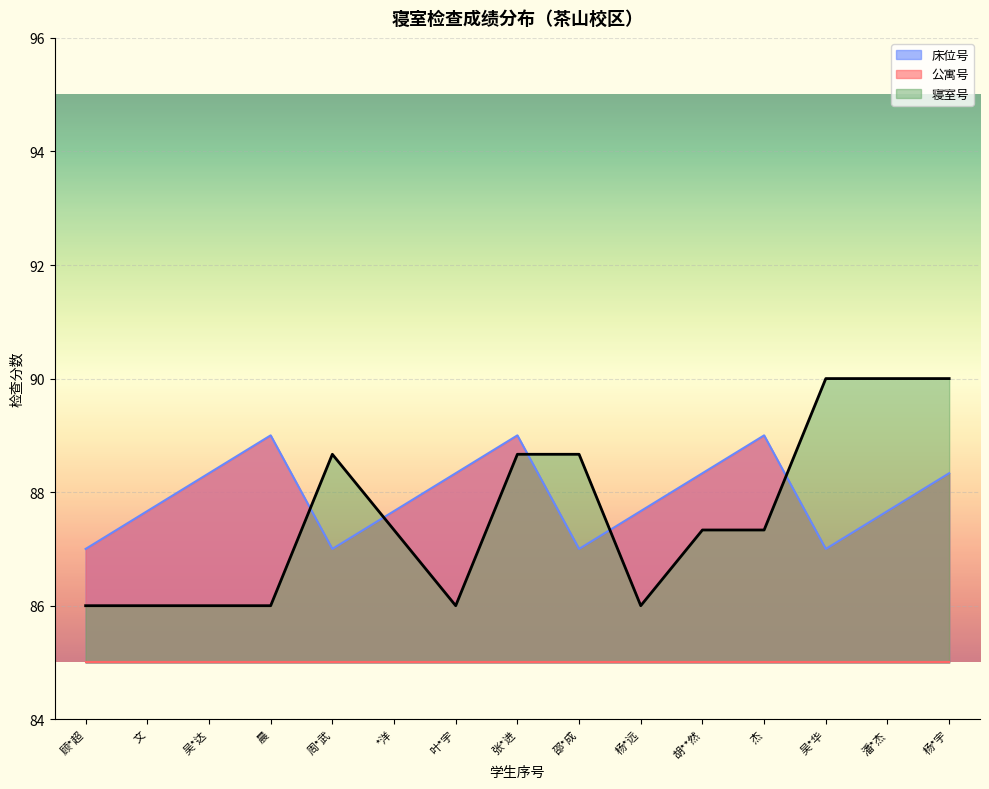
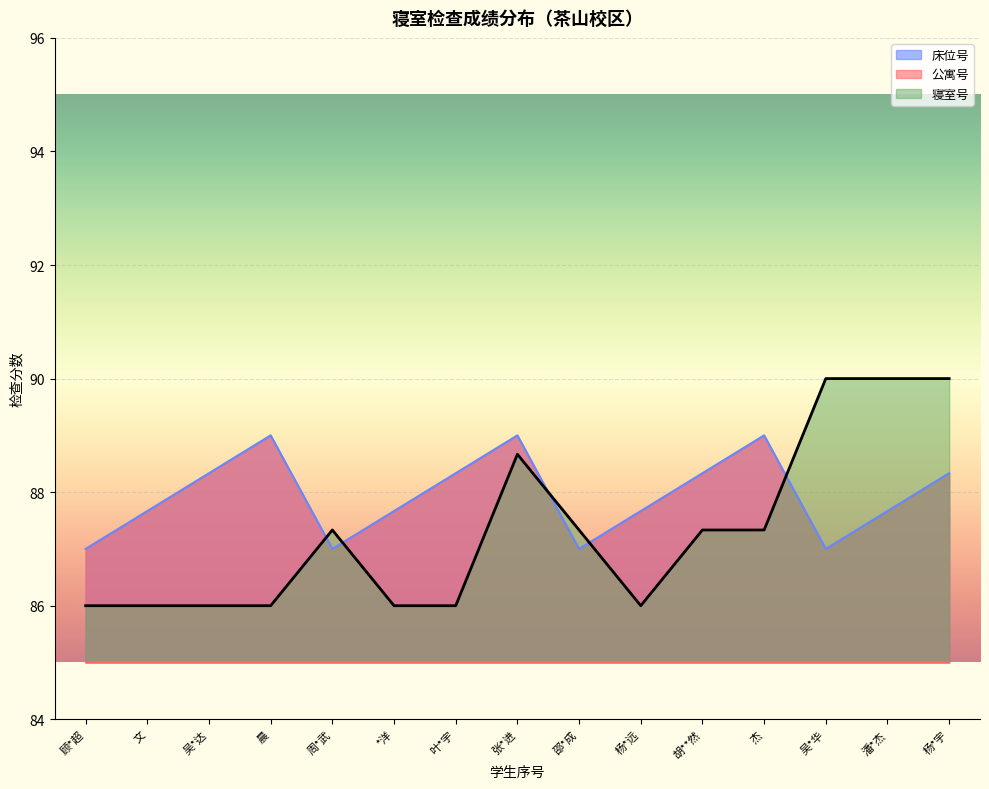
  {
    "寝室号": {
      "顾*超": 86.0,
      "文": 86.0,
      "吴*达": 86.0,
      "晨": 86.0,
-     "周*武": 88.7,
-     "*洋": 87.3,
+     "周*武": 87.3,
+     "*洋": 86.0,
      "叶*宇": 86.0,
      "张*进": 88.7,
-     "邵*成": 88.7,
+     "邵*成": 87.3,
      "杨*远": 86.0,
      "胡**然": 87.3,
      "杰": 87.3,
      "吴*华": 90.0,
      "潘*杰": 90.0,
      "杨*宇": 90.0
    }
  }
